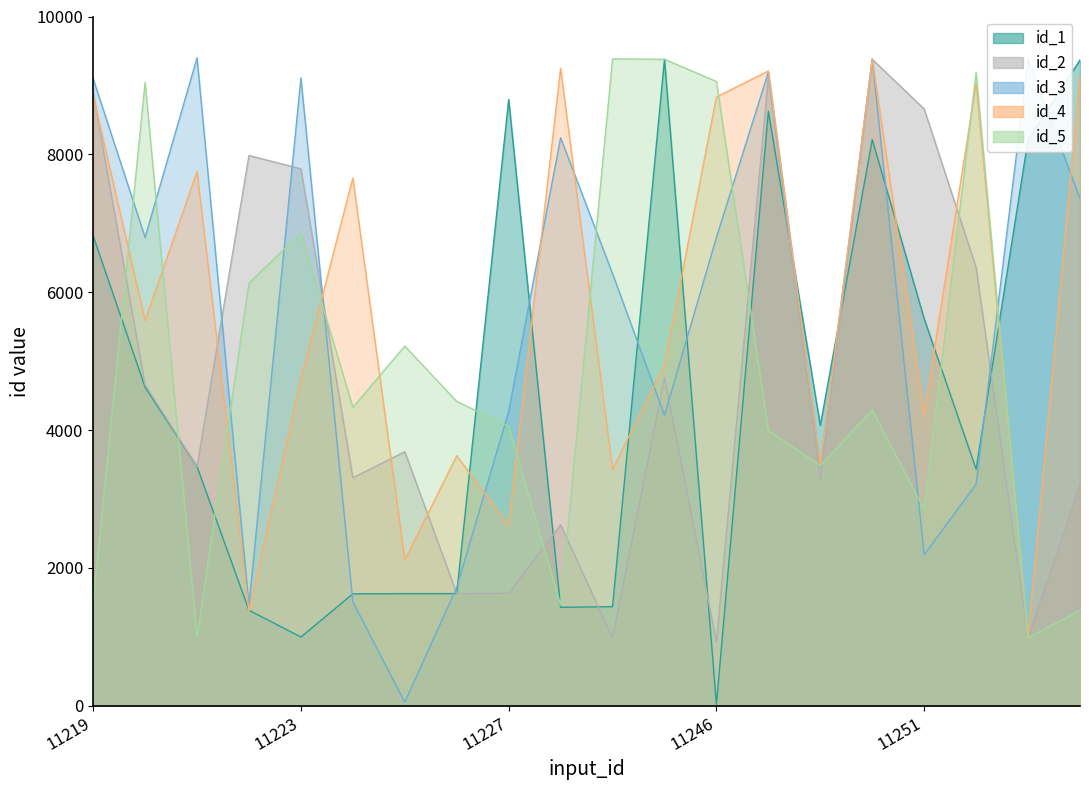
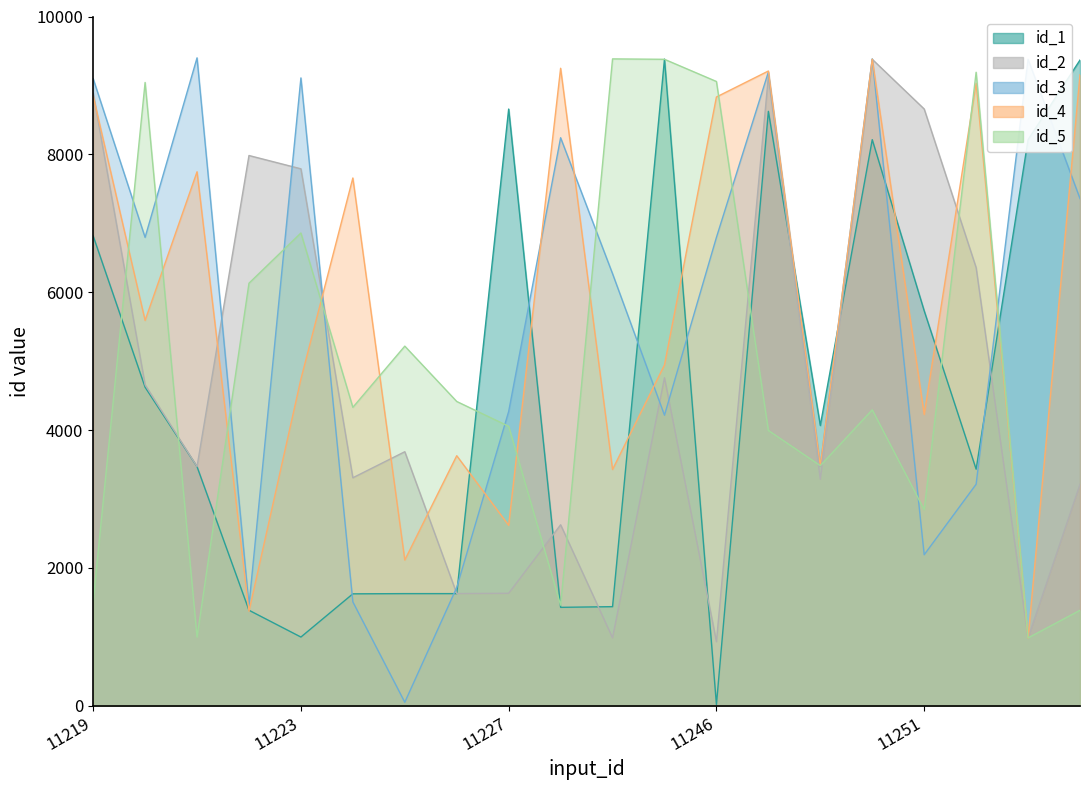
  {
    "id_1": {
      "11219": 6800,
      "11223": 1000,
-     "11227": 8800,
+     "11227": 8700,
      "11246": 0,
-     "11251": 5600
+     "11251": 5700
    }
  }
